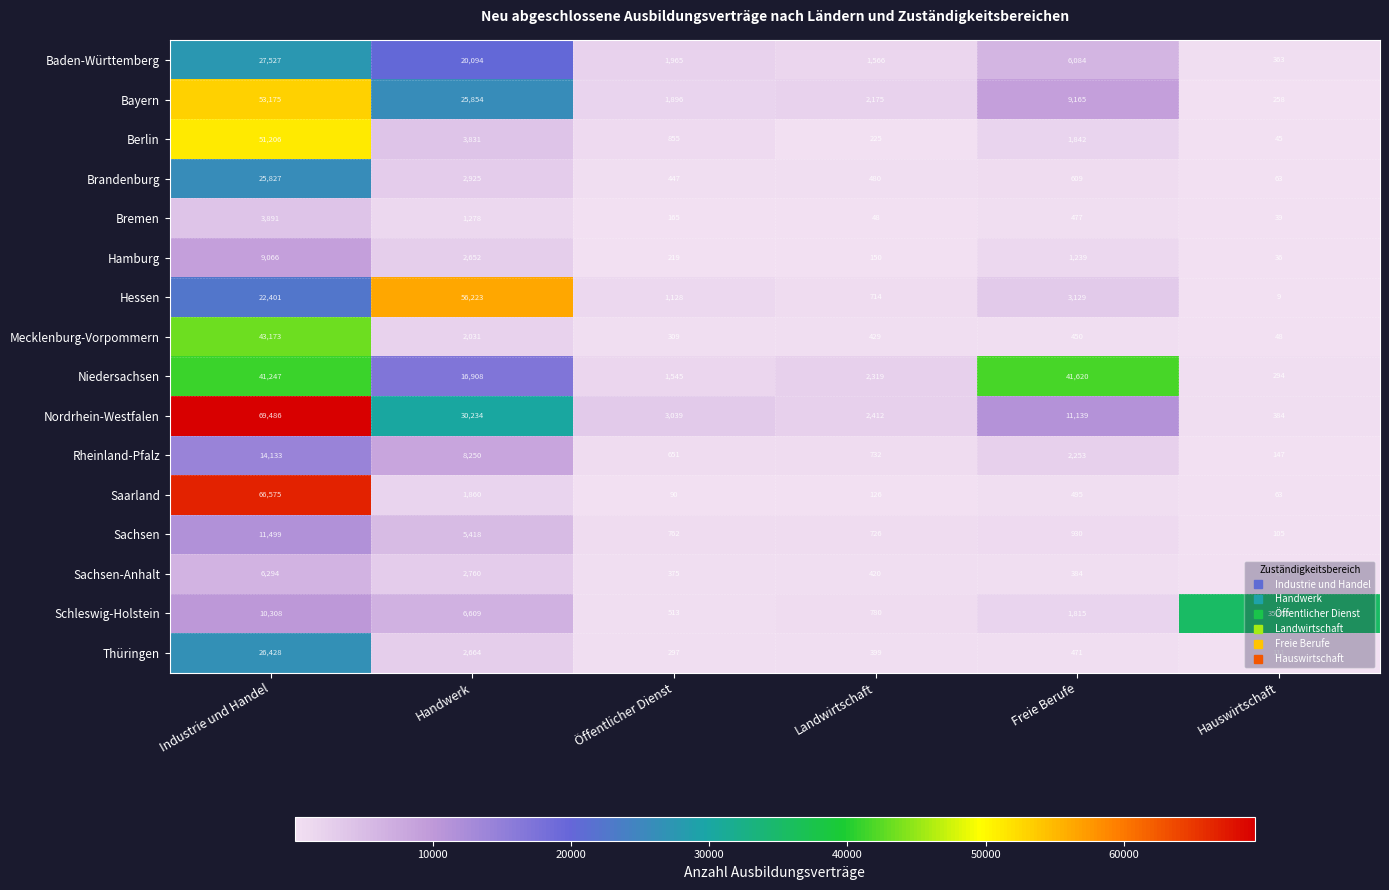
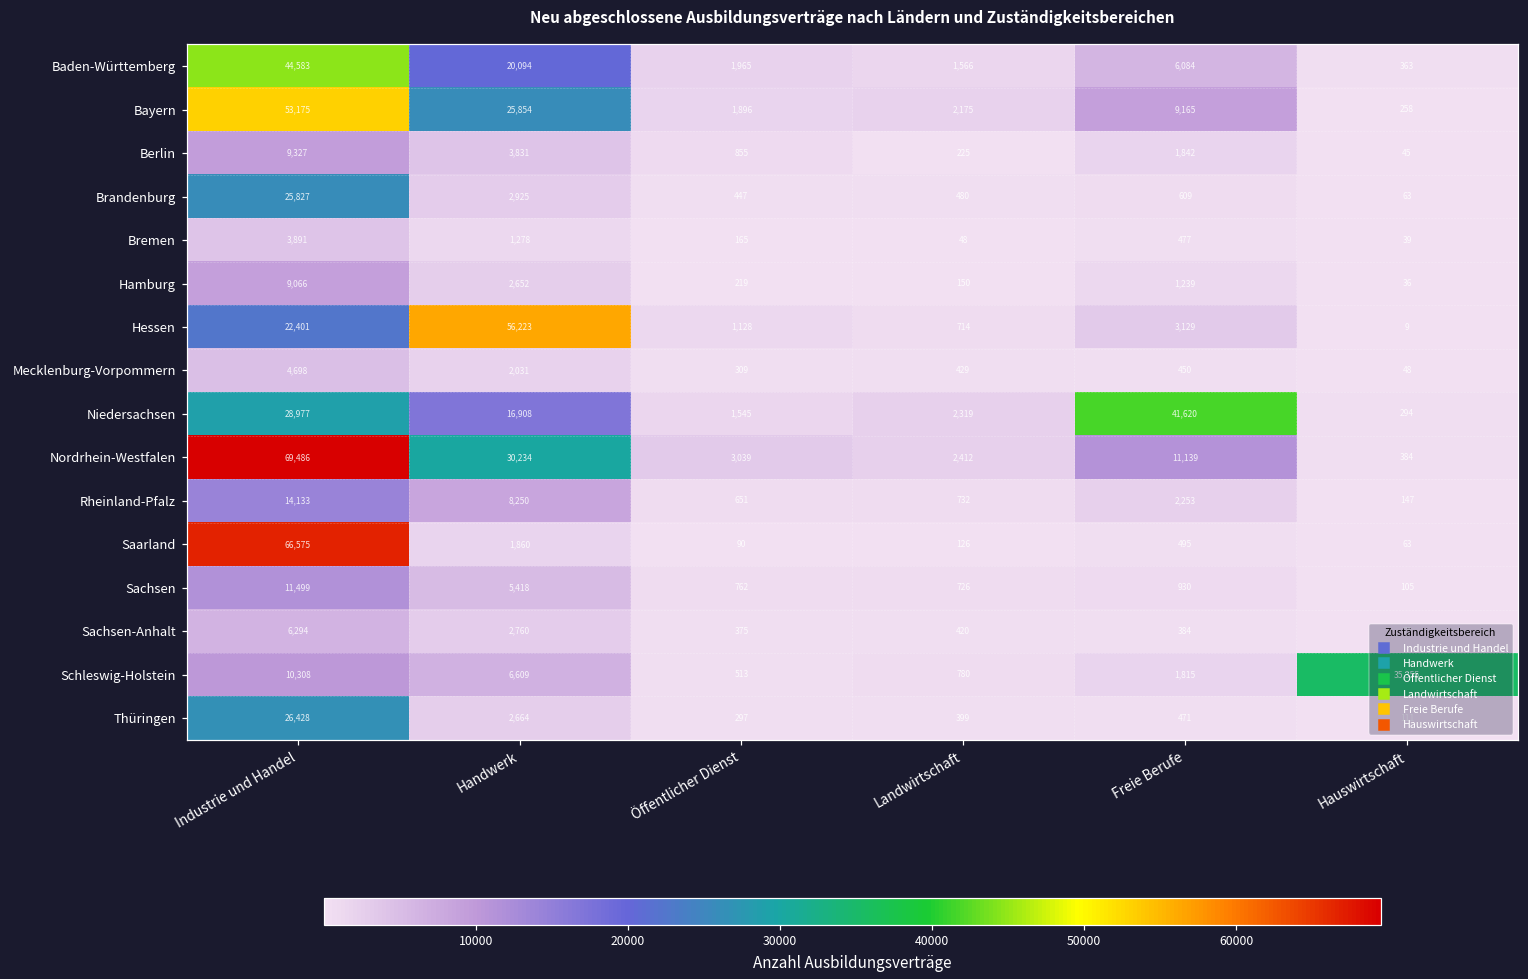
  {
    "Baden-Württemberg": {
-     "Industrie und Handel": "27,527",
+     "Industrie und Handel": "44,583",
      "Handwerk": "20,094",
      "Freie Berufe": "6,084"
    },
    "Bayern": {
      "Industrie und Handel": "53,175",
      "Handwerk": "25,854",
      "Freie Berufe": "9,165"
    },
    "Berlin": {
-     "Industrie und Handel": "51,206",
+     "Industrie und Handel": "9,327",
      "Handwerk": "3,831"
    },
    "Brandenburg": {
      "Industrie und Handel": "25,827"
    },
    "Bremen": {
      "Industrie und Handel": "3,891"
    },
    "Hamburg": {
      "Industrie und Handel": "9,066"
    },
    "Hessen": {
      "Industrie und Handel": "22,401",
      "Handwerk": "56,223"
    },
    "Mecklenburg-Vorpommern": {
-     "Industrie und Handel": "43,173"
+     "Industrie und Handel": "4,698"
    },
    "Niedersachsen": {
-     "Industrie und Handel": "41,247",
+     "Industrie und Handel": "28,977",
      "Handwerk": "16,908",
      "Freie Berufe": "41,620"
    },
    "Nordrhein-Westfalen": {
      "Industrie und Handel": "69,486",
      "Handwerk": "30,234",
      "Freie Berufe": "11,139"
    },
    "Rheinland-Pfalz": {
      "Industrie und Handel": "14,133",
      "Handwerk": "8,250"
    },
    "Saarland": {
      "Industrie und Handel": "66,575"
    },
    "Sachsen": {
      "Industrie und Handel": "11,499",
      "Handwerk": "5,418"
    },
    "Sachsen-Anhalt": {
      "Industrie und Handel": "6,294"
    },
    "Schleswig-Holstein": {
      "Industrie und Handel": "10,308",
      "Handwerk": "6,609"
    },
    "Thüringen": {
      "Industrie und Handel": "26,428"
    }
  }
